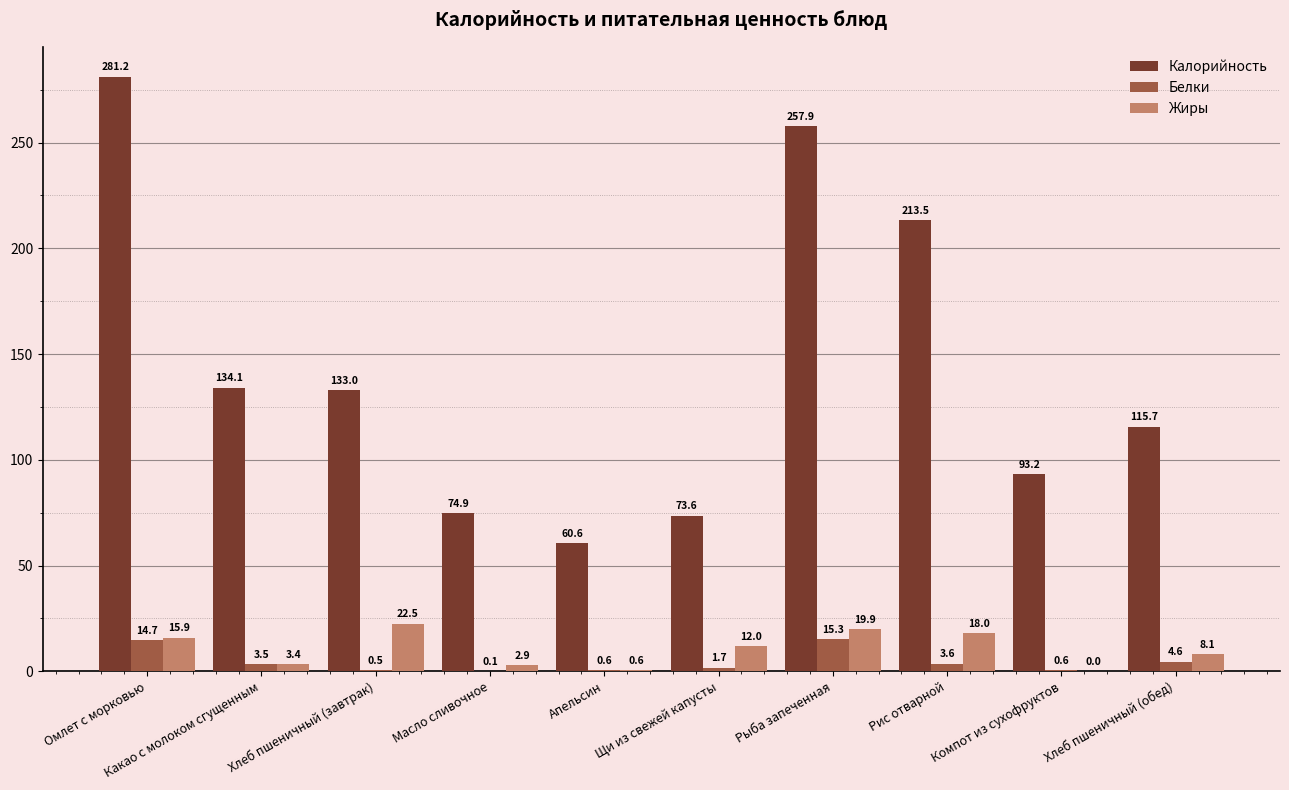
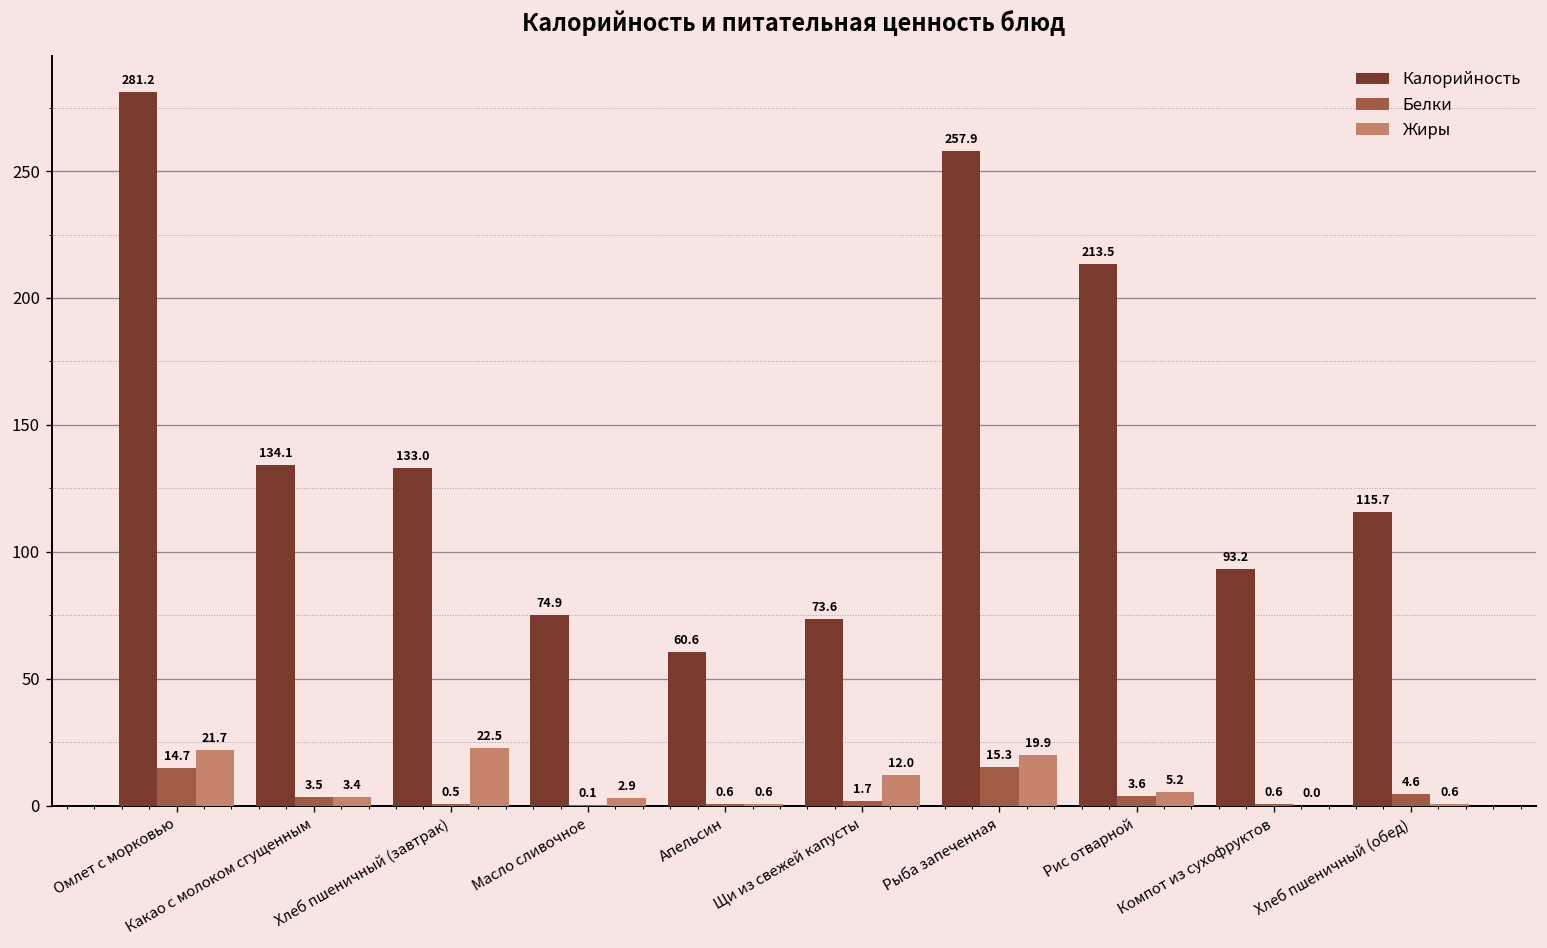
  {
    "Жиры": {
-     "Омлет с морковью": 15.9,
+     "Омлет с морковью": 21.7,
      "Какао с молоком сгущенным": 3.4,
      "Хлеб пшеничный (завтрак)": 22.5,
      "Масло сливочное": 2.9,
      "Апельсин": 0.6,
      "Щи из свежей капусты": 12.0,
      "Рыба запеченная": 19.9,
-     "Рис отварной": 18.0,
+     "Рис отварной": 5.2,
      "Компот из сухофруктов": 0.0,
-     "Хлеб пшеничный (обед)": 8.1
+     "Хлеб пшеничный (обед)": 0.6
    }
  }
